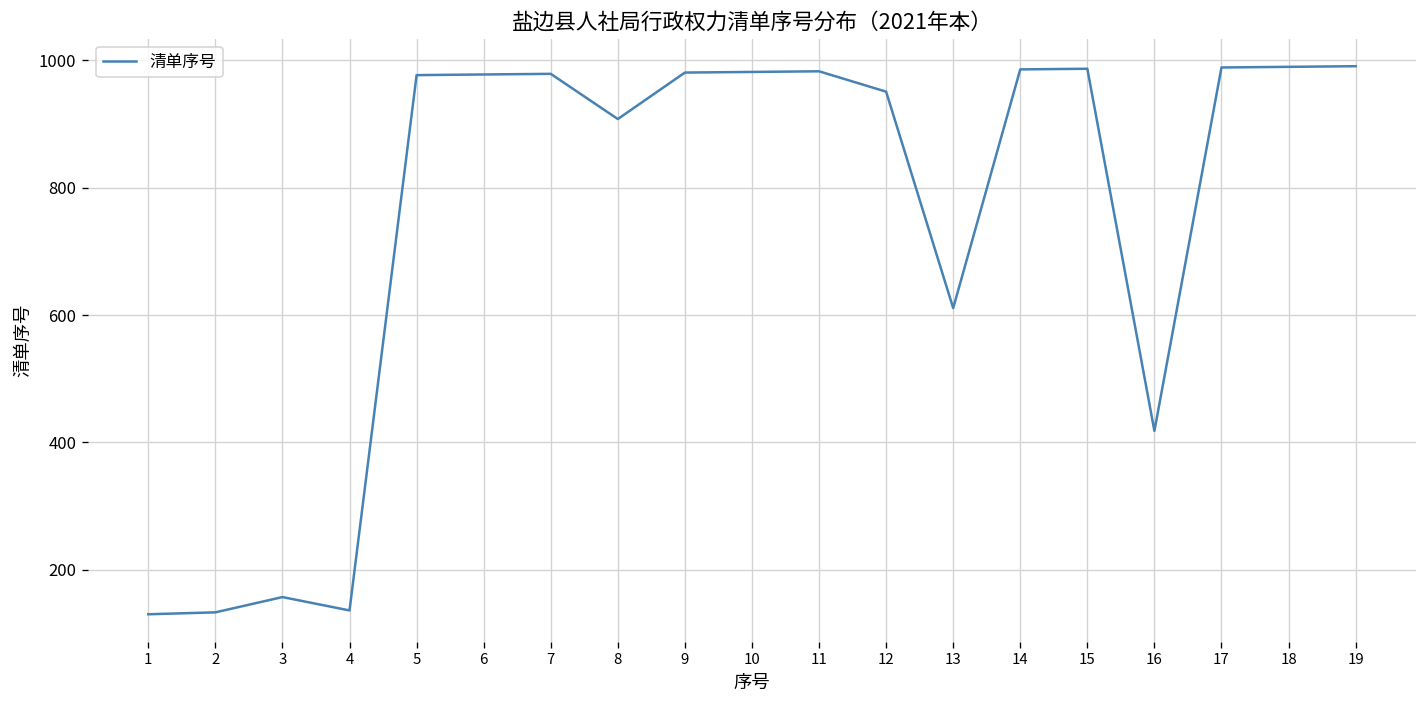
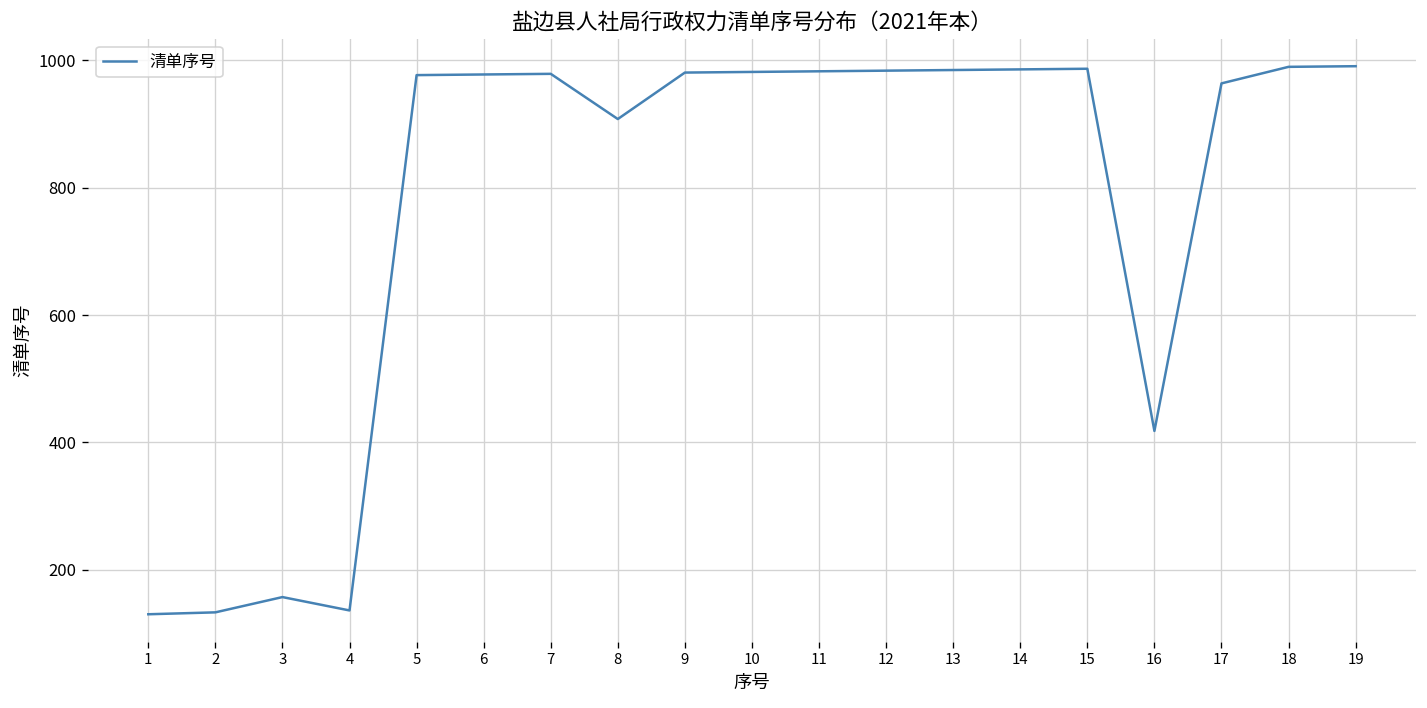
  {
    "1": 130,
    "2": 130,
    "3": 160,
    "4": 140,
    "5": 980,
    "6": 980,
    "7": 980,
    "8": 910,
    "9": 980,
    "10": 980,
    "11": 980,
-   "12": 950,
-   "13": 610,
+   "12": 980,
+   "13": 990,
    "14": 990,
    "15": 990,
    "16": 420,
-   "17": 990,
+   "17": 960,
    "18": 990,
    "19": 990
  }
